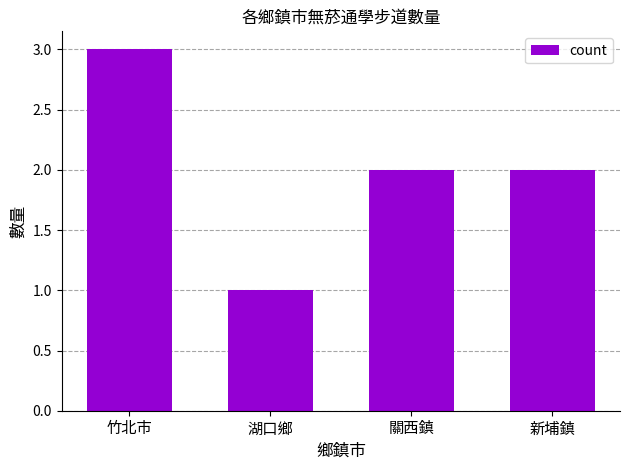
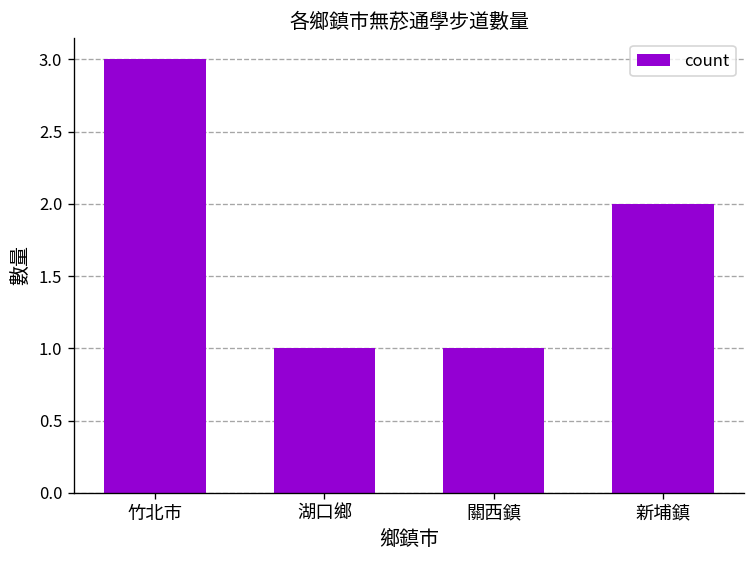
  {
    "竹北市": 3,
    "湖口鄉": 1,
-   "關西鎮": 2,
+   "關西鎮": 1,
    "新埔鎮": 2
  }
